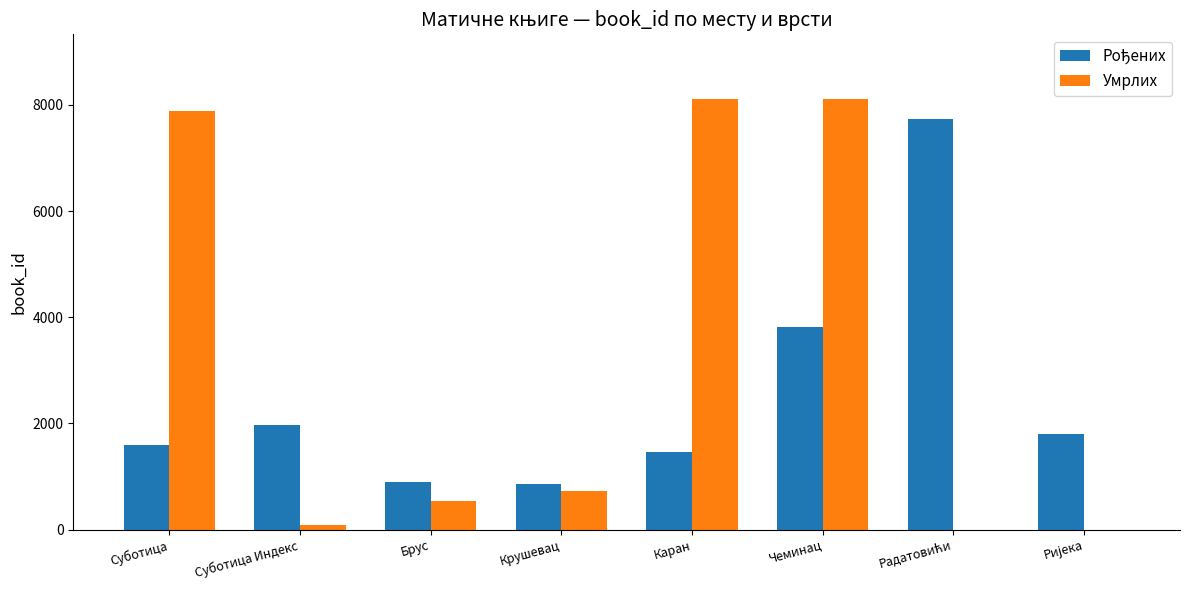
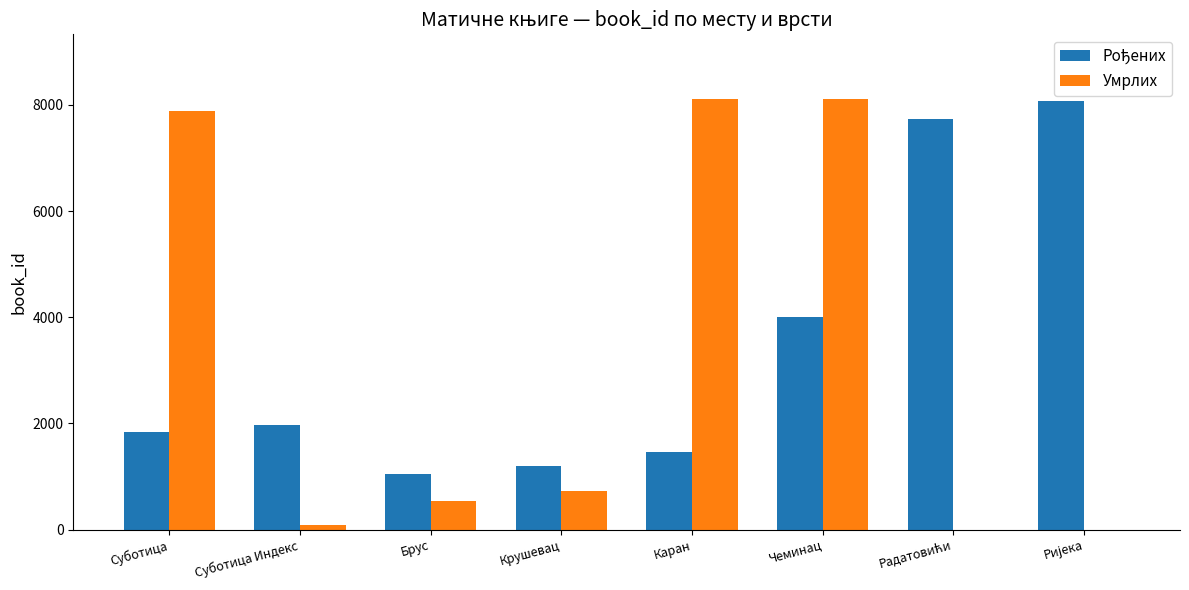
  {
    "Рођених": {
-     "Суботица": 1600,
+     "Суботица": 1800,
      "Суботица Индекс": 2000,
-     "Брус": 900,
-     "Крушевац": 900,
+     "Брус": 1000,
+     "Крушевац": 1200,
      "Каран": 1500,
-     "Чеминац": 3800,
+     "Чеминац": 4000,
      "Радатовићи": 7700,
-     "Ријека": 1800
+     "Ријека": 8100
    },
    "Умрлих": {
      "Суботица": 7900,
      "Суботица Индекс": 100,
      "Брус": 500,
      "Крушевац": 700,
      "Каран": 8100,
      "Чеминац": 8100,
      "Радатовићи": 0,
      "Ријека": 0
    }
  }
